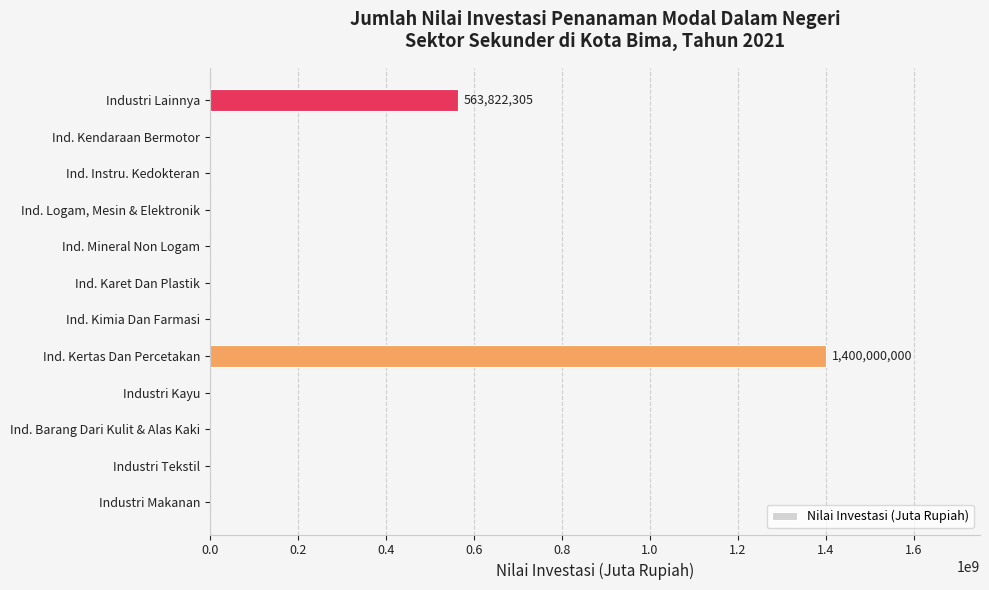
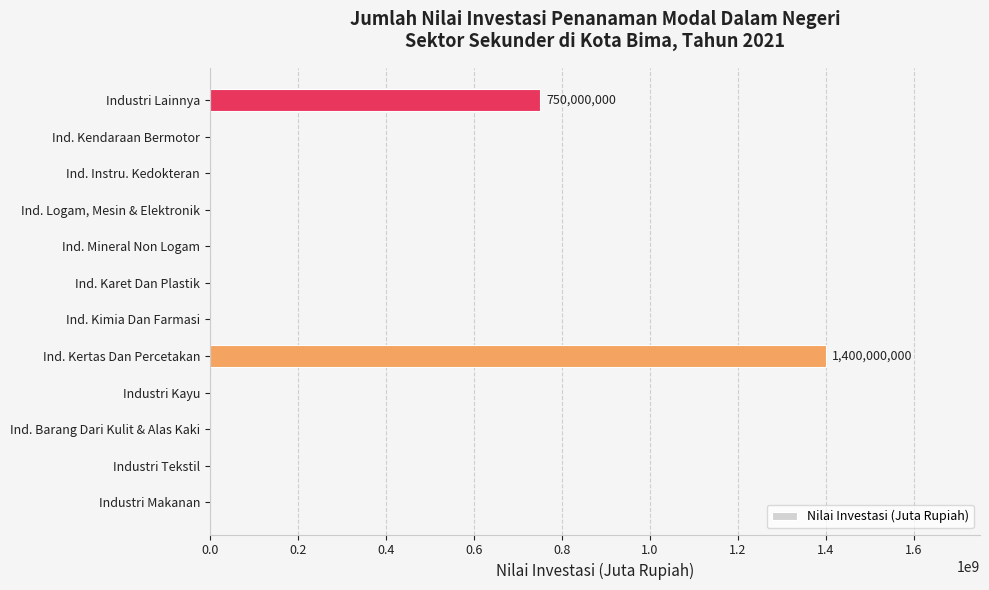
  {
-   "Industri Lainnya": "563,822,305",
+   "Industri Lainnya": "750,000,000",
    "Ind. Kertas Dan Percetakan": "1,400,000,000"
  }
